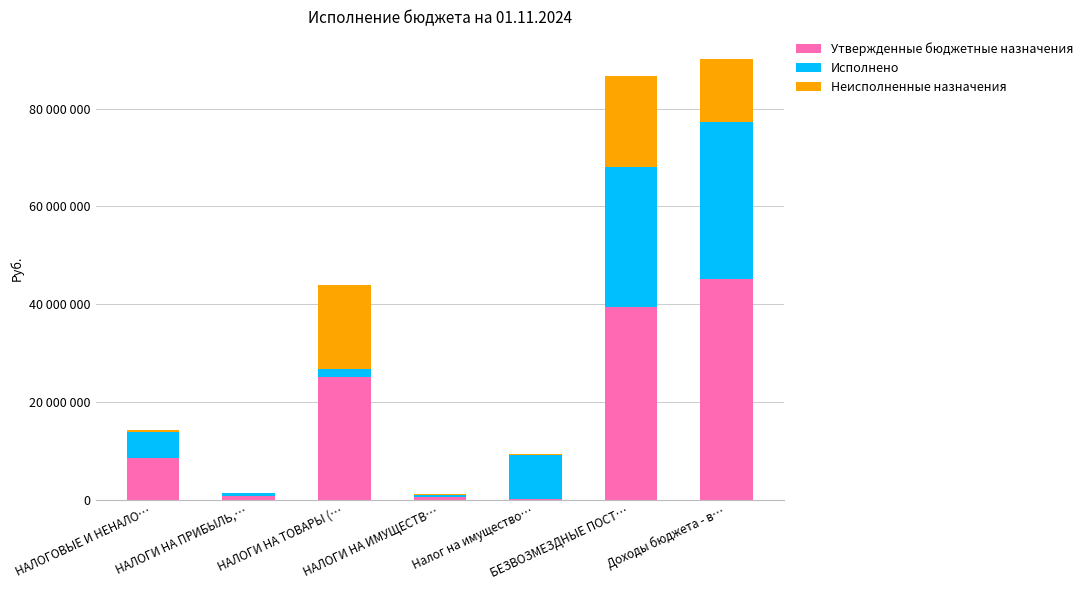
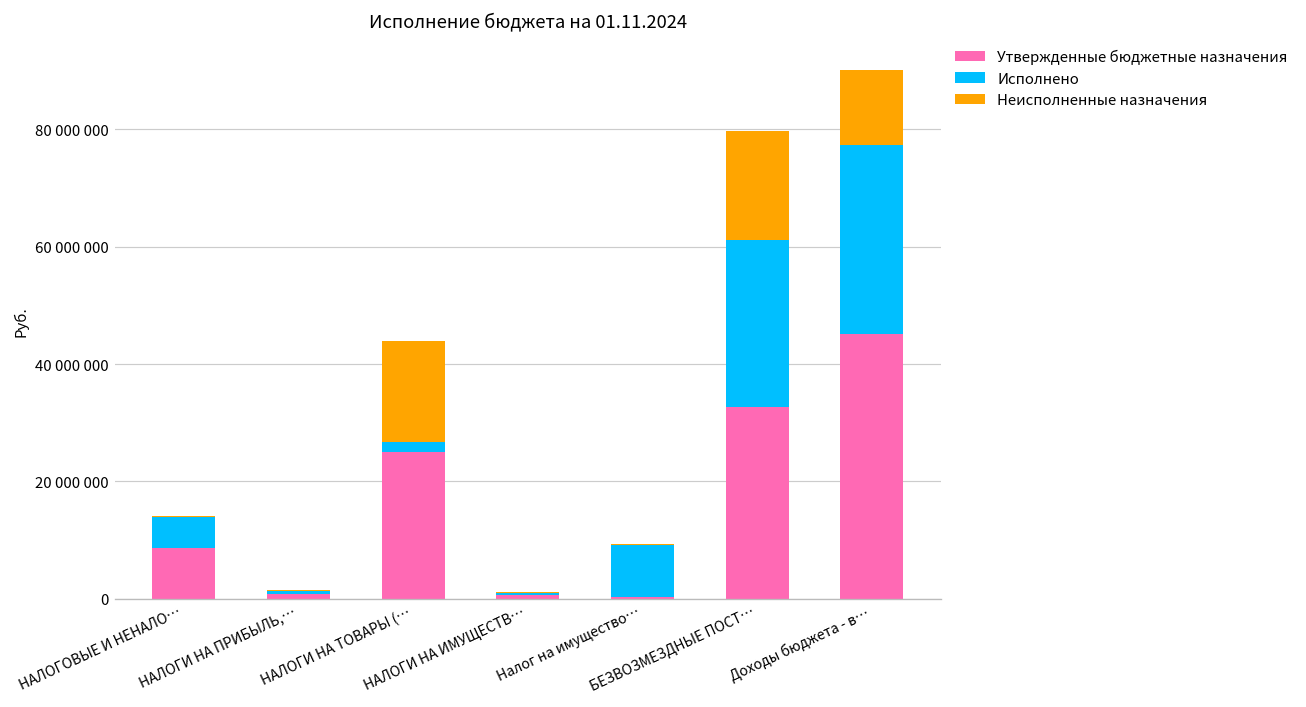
  {
    "Утвержденные бюджетные назначения": {
      "НАЛОГОВЫЕ И НЕНАЛО…": 9000000,
      "НАЛОГИ НА ПРИБЫЛЬ,…": 1000000,
      "НАЛОГИ НА ТОВАРЫ (…": 25000000,
      "НАЛОГИ НА ИМУЩЕСТВ…": 1000000,
-     "БЕЗВОЗМЕЗДНЫЕ ПОСТ…": 40000000,
+     "БЕЗВОЗМЕЗДНЫЕ ПОСТ…": 33000000,
      "Доходы бюджета - в…": 45000000
    },
    "Исполнено": {
      "НАЛОГОВЫЕ И НЕНАЛО…": 5000000,
      "НАЛОГИ НА ПРИБЫЛЬ,…": 1000000,
      "НАЛОГИ НА ТОВАРЫ (…": 2000000,
      "Налог на имущество…": 9000000,
      "БЕЗВОЗМЕЗДНЫЕ ПОСТ…": 29000000,
      "Доходы бюджета - в…": 32000000
    },
    "Неисполненные назначения": {
      "НАЛОГИ НА ТОВАРЫ (…": 17000000,
      "БЕЗВОЗМЕЗДНЫЕ ПОСТ…": 19000000,
      "Доходы бюджета - в…": 13000000
    }
  }
